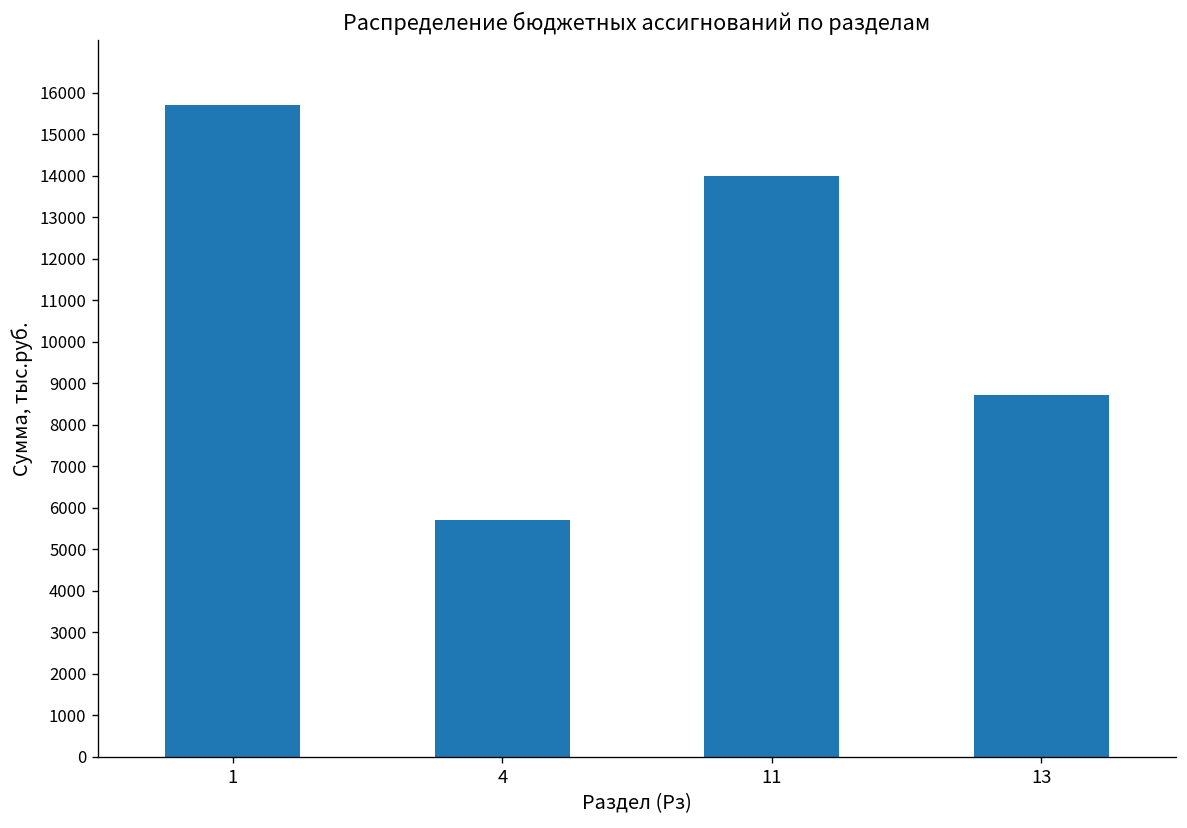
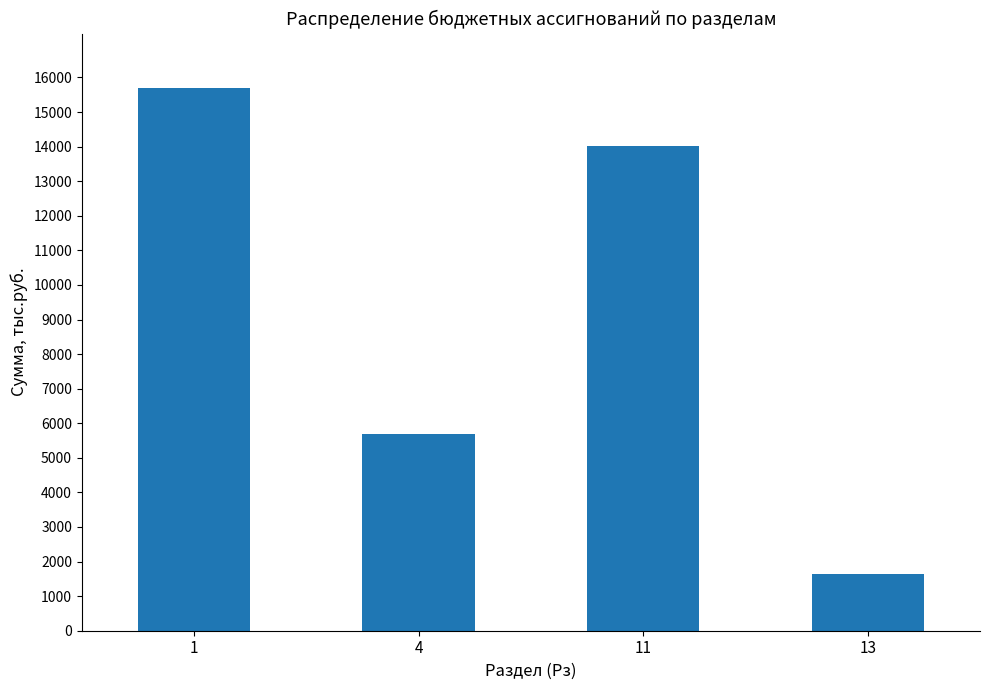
  {
    "1": 15700,
    "4": 5700,
    "11": 14000,
-   "13": 8700
+   "13": 1600
  }
